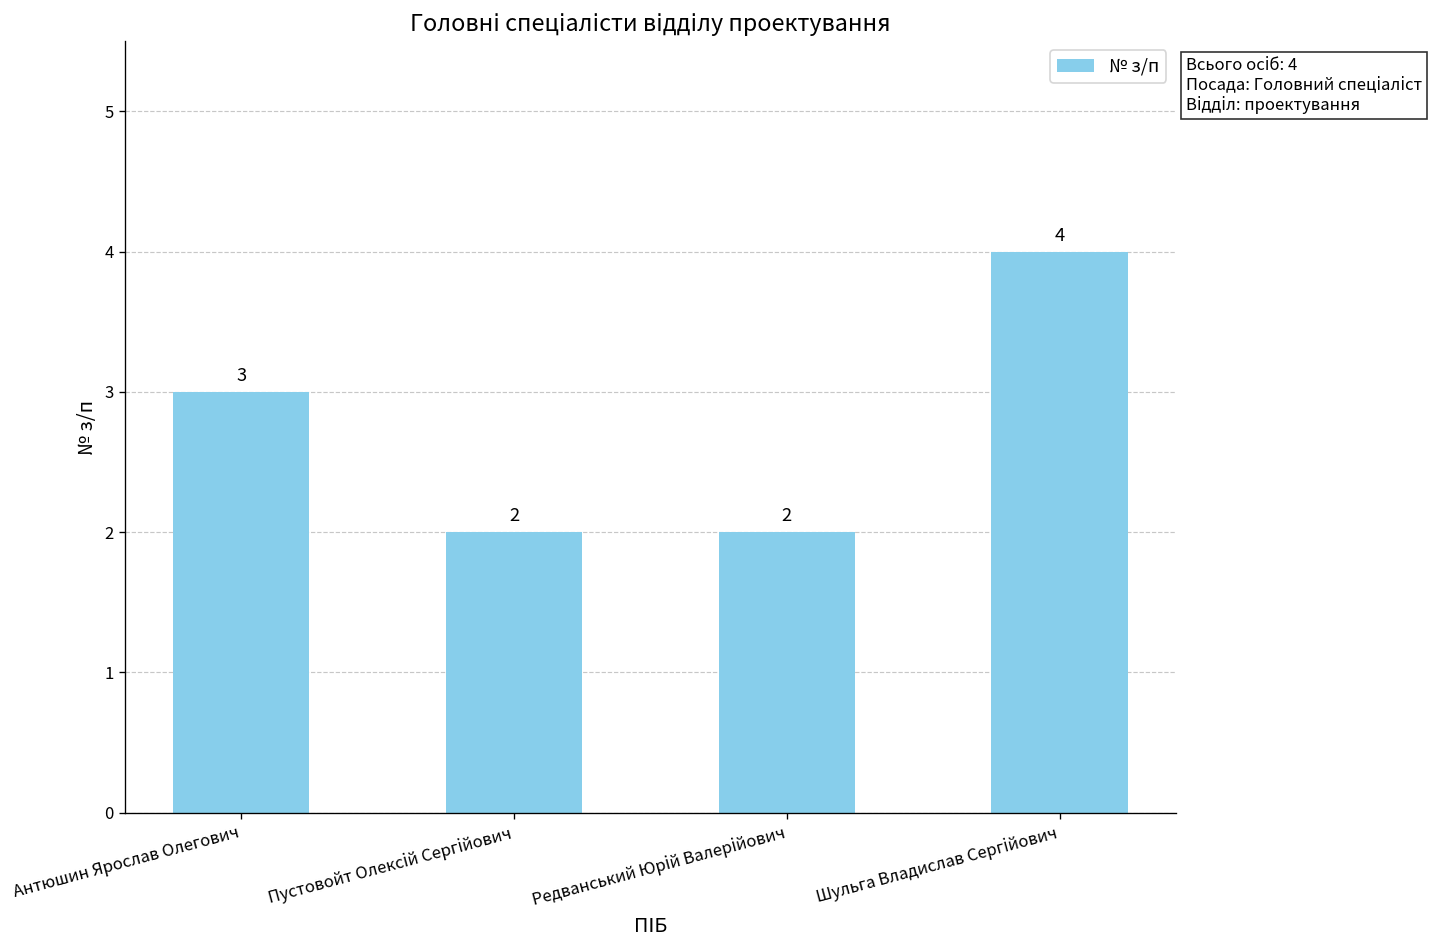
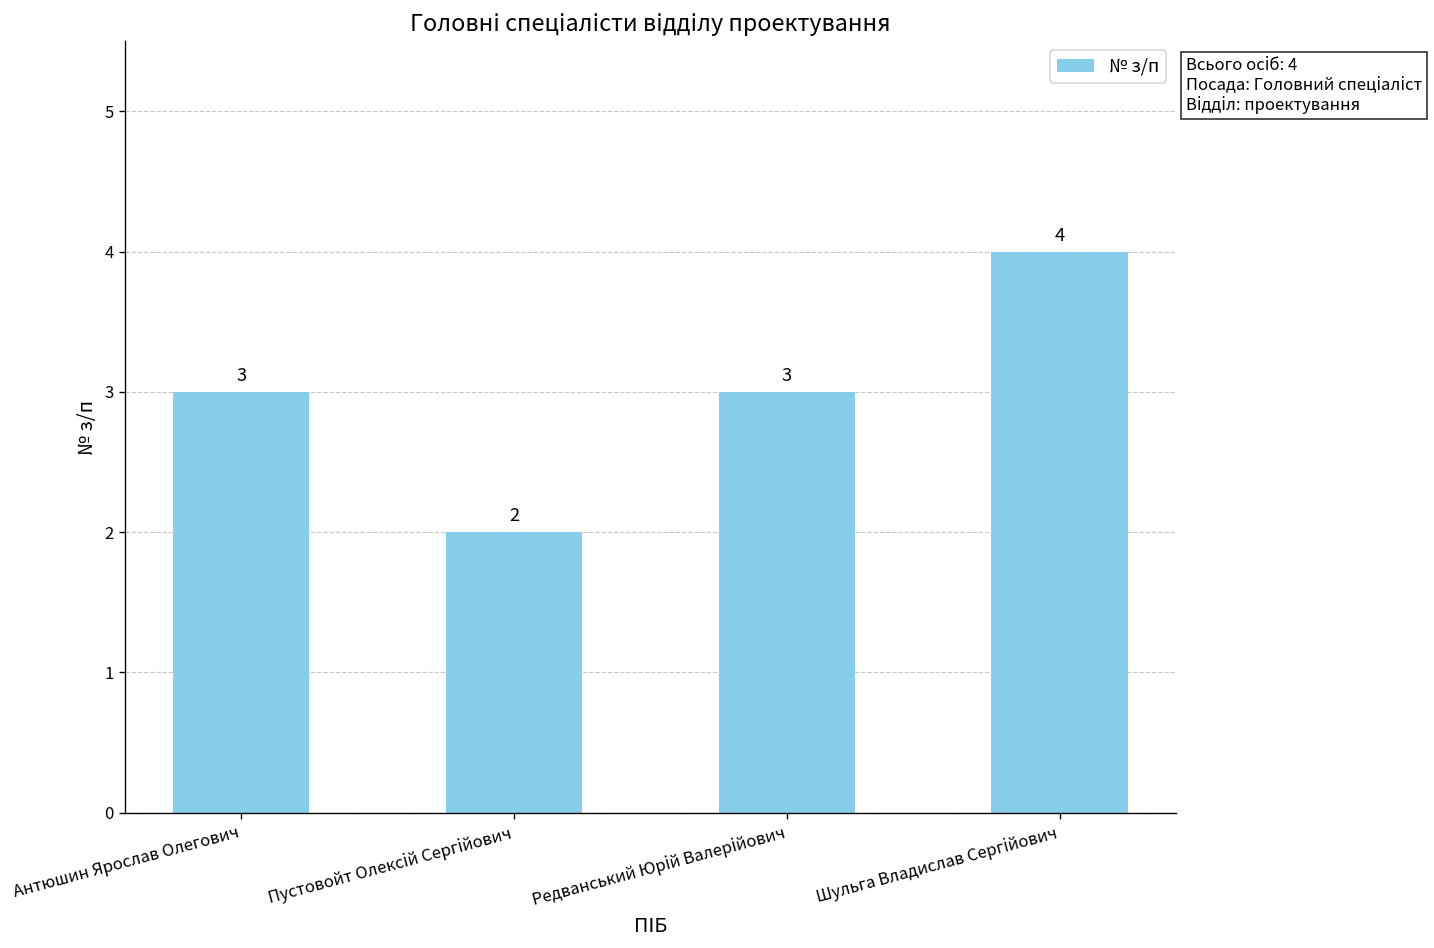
  {
    "Антюшин Ярослав Олегович": 3,
    "Пустовойт Олексій Сергійович": 2,
-   "Редванський Юрій Валерійович": 2,
+   "Редванський Юрій Валерійович": 3,
    "Шульга Владислав Сергійович": 4
  }
